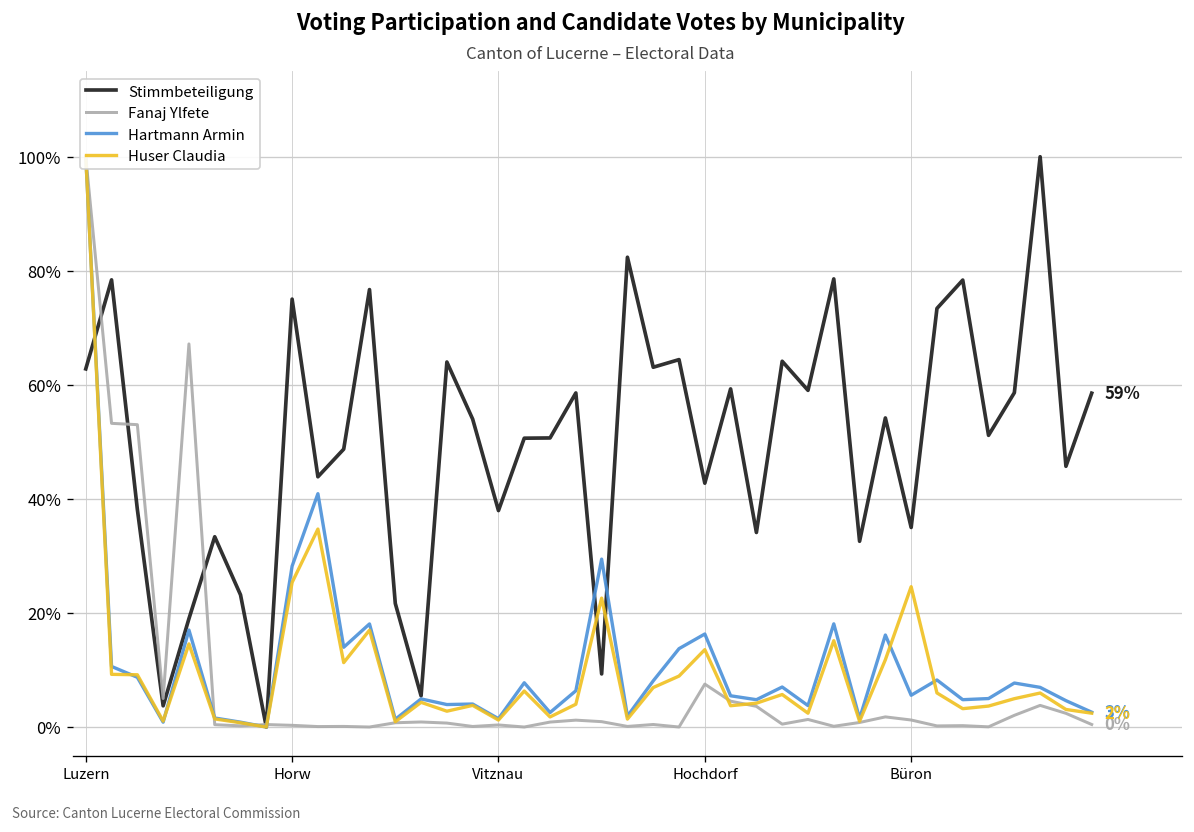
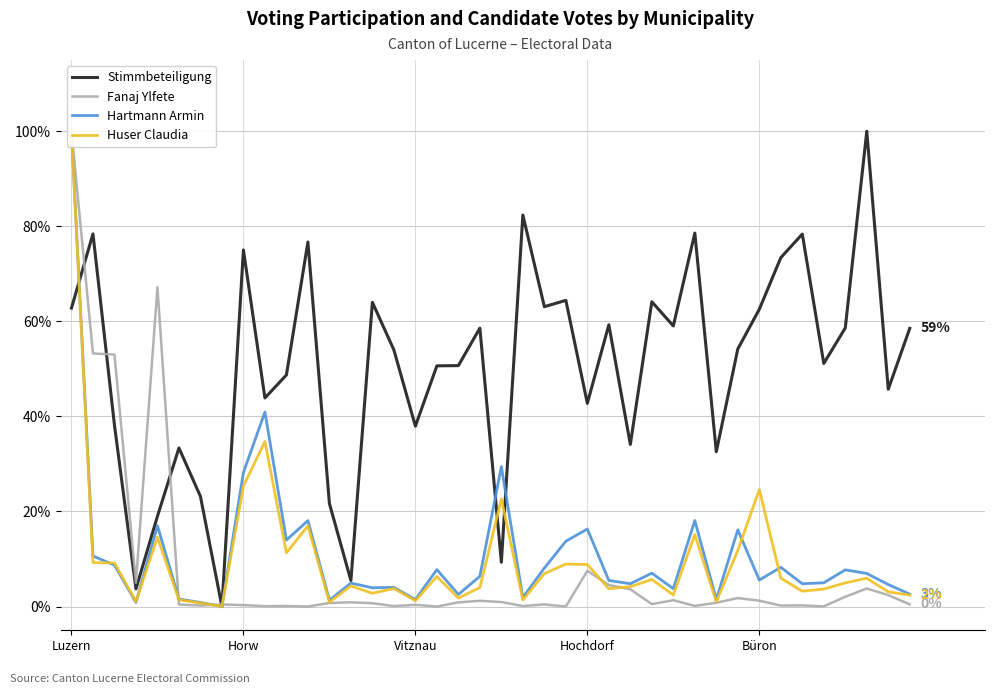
  {
    "Stimmbeteiligung": {
      "Luzern": "63%",
      "Horw": "75%",
      "Vitznau": "38%",
      "Hochdorf": "43%",
-     "Büron": "35%"
+     "Büron": "63%"
    },
    "Fanaj Ylfete": {
      "Horw": "0%",
      "Vitznau": "0%",
      "Hochdorf": "8%",
      "Büron": "1%"
    },
    "Hartmann Armin": {
      "Horw": "28%",
      "Hochdorf": "16%",
      "Büron": "6%"
    },
    "Huser Claudia": {
      "Horw": "25%",
-     "Hochdorf": "14%",
+     "Hochdorf": "9%",
      "Büron": "25%"
    }
  }
